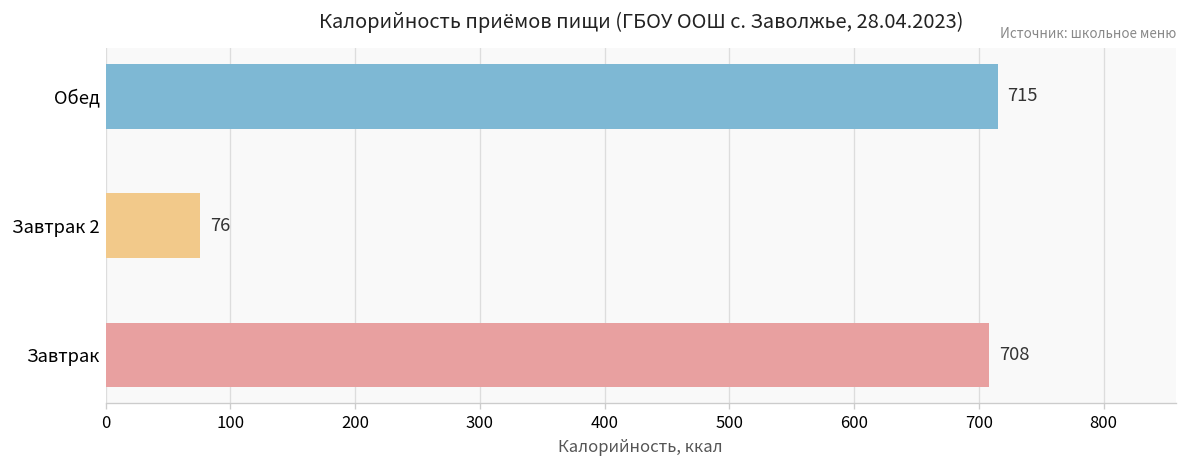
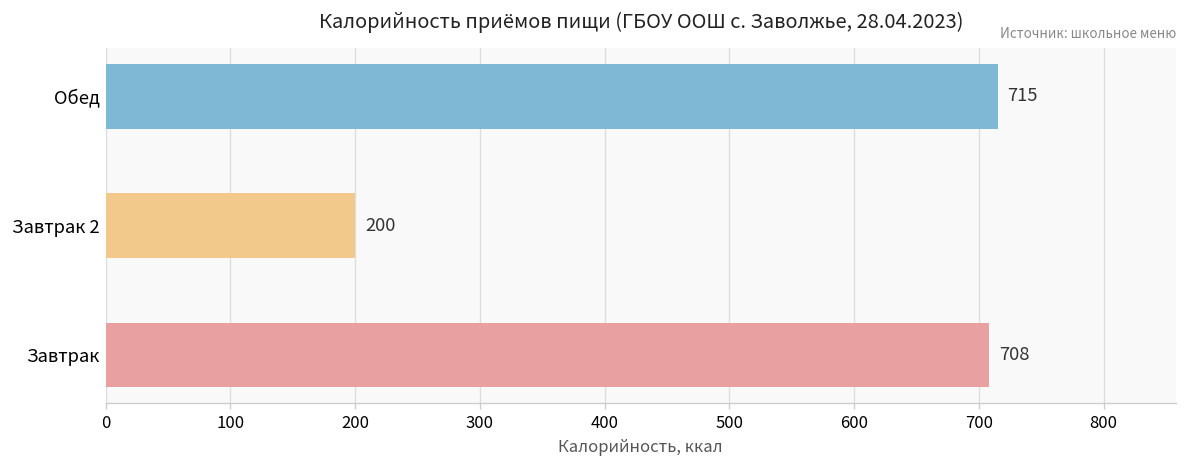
  {
    "Обед": 715,
-   "Завтрак 2": 76,
+   "Завтрак 2": 200,
    "Завтрак": 708
  }
